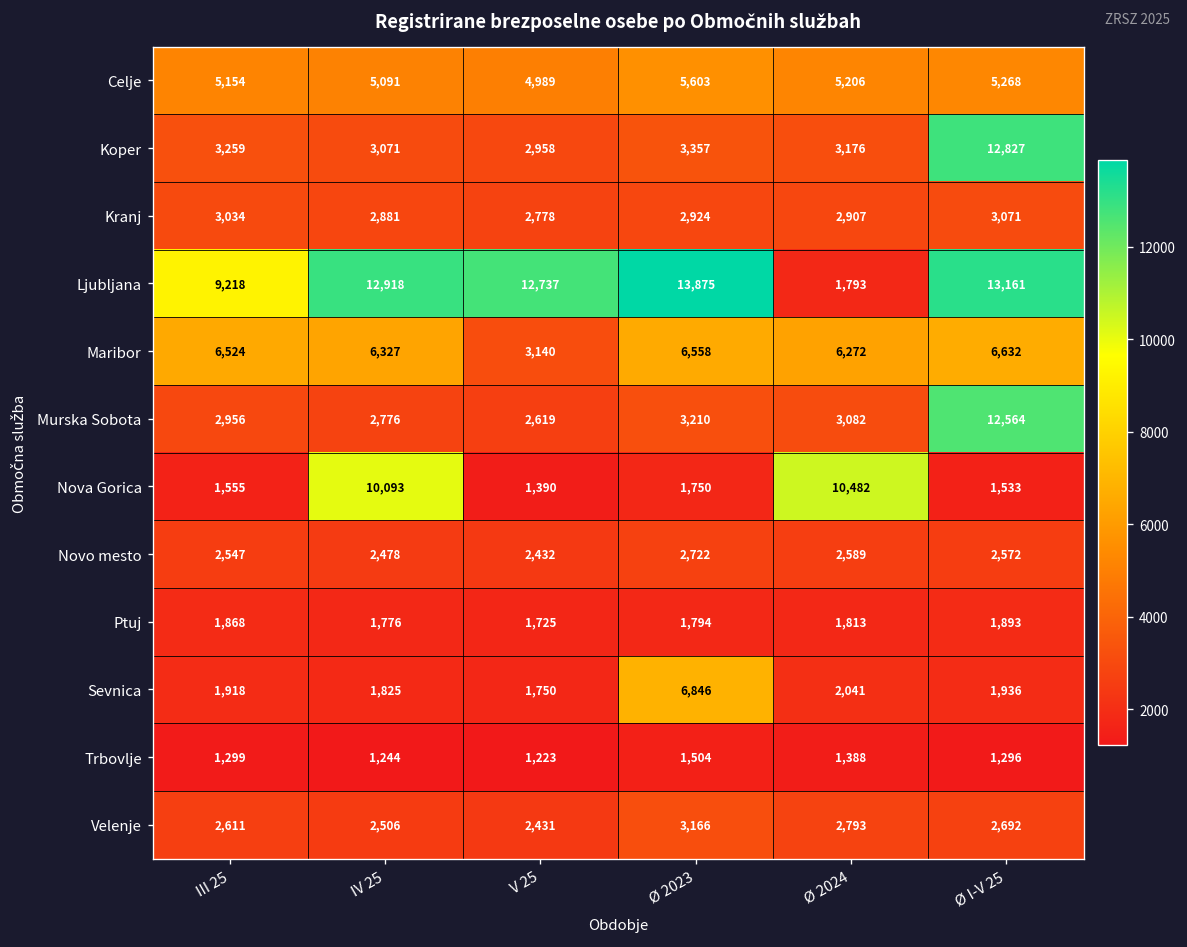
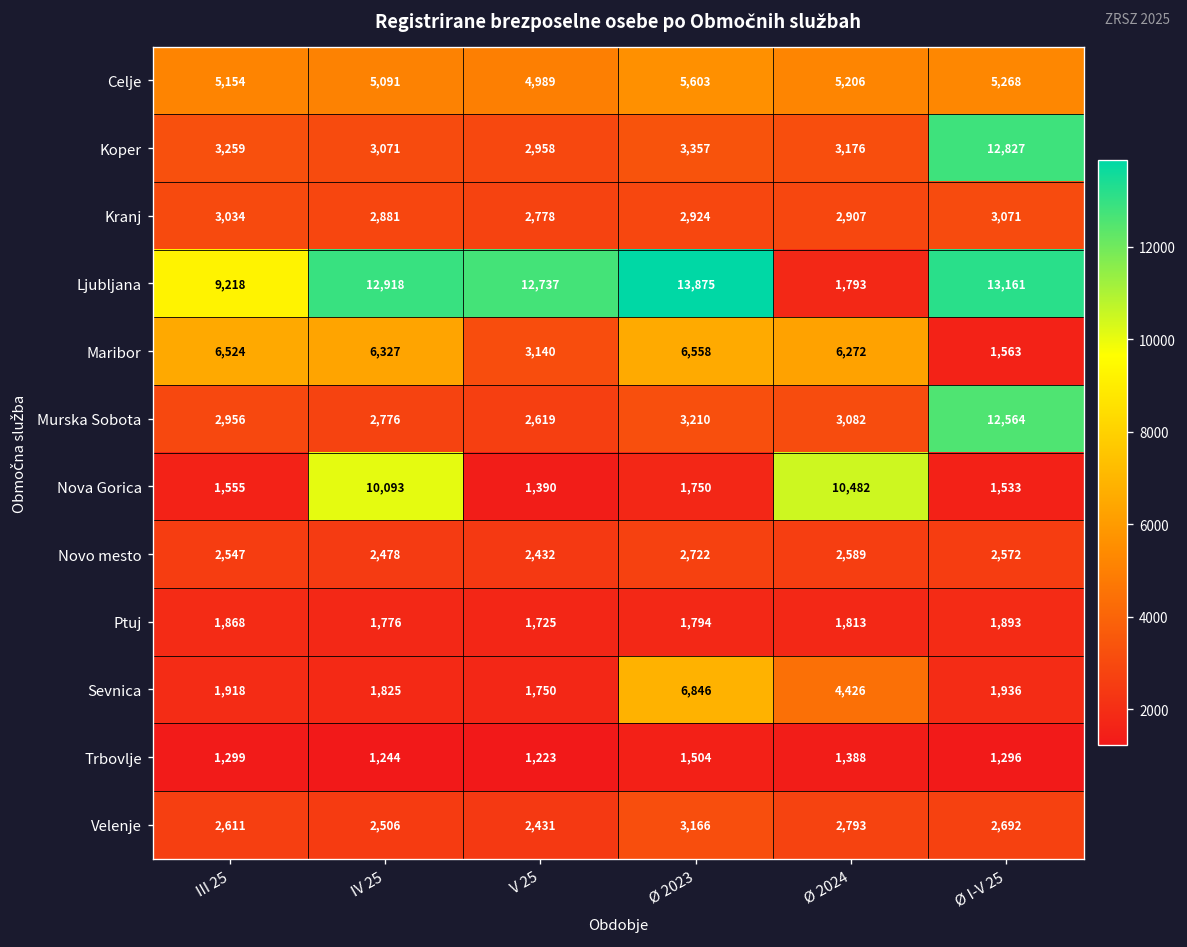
  {
    "Celje": {
      "III 25": "5,154",
      "IV 25": "5,091",
      "V 25": "4,989",
      "Ø 2023": "5,603",
      "Ø 2024": "5,206",
      "Ø I-V 25": "5,268"
    },
    "Koper": {
      "III 25": "3,259",
      "IV 25": "3,071",
      "V 25": "2,958",
      "Ø 2023": "3,357",
      "Ø 2024": "3,176",
      "Ø I-V 25": "12,827"
    },
    "Kranj": {
      "III 25": "3,034",
      "IV 25": "2,881",
      "V 25": "2,778",
      "Ø 2023": "2,924",
      "Ø 2024": "2,907",
      "Ø I-V 25": "3,071"
    },
    "Ljubljana": {
      "III 25": "9,218",
      "IV 25": "12,918",
      "V 25": "12,737",
      "Ø 2023": "13,875",
      "Ø 2024": "1,793",
      "Ø I-V 25": "13,161"
    },
    "Maribor": {
      "III 25": "6,524",
      "IV 25": "6,327",
      "V 25": "3,140",
      "Ø 2023": "6,558",
      "Ø 2024": "6,272",
-     "Ø I-V 25": "6,632"
+     "Ø I-V 25": "1,563"
    },
    "Murska Sobota": {
      "III 25": "2,956",
      "IV 25": "2,776",
      "V 25": "2,619",
      "Ø 2023": "3,210",
      "Ø 2024": "3,082",
      "Ø I-V 25": "12,564"
    },
    "Nova Gorica": {
      "III 25": "1,555",
      "IV 25": "10,093",
      "V 25": "1,390",
      "Ø 2023": "1,750",
      "Ø 2024": "10,482",
      "Ø I-V 25": "1,533"
    },
    "Novo mesto": {
      "III 25": "2,547",
      "IV 25": "2,478",
      "V 25": "2,432",
      "Ø 2023": "2,722",
      "Ø 2024": "2,589",
      "Ø I-V 25": "2,572"
    },
    "Ptuj": {
      "III 25": "1,868",
      "IV 25": "1,776",
      "V 25": "1,725",
      "Ø 2023": "1,794",
      "Ø 2024": "1,813",
      "Ø I-V 25": "1,893"
    },
    "Sevnica": {
      "III 25": "1,918",
      "IV 25": "1,825",
      "V 25": "1,750",
      "Ø 2023": "6,846",
-     "Ø 2024": "2,041",
+     "Ø 2024": "4,426",
      "Ø I-V 25": "1,936"
    },
    "Trbovlje": {
      "III 25": "1,299",
      "IV 25": "1,244",
      "V 25": "1,223",
      "Ø 2023": "1,504",
      "Ø 2024": "1,388",
      "Ø I-V 25": "1,296"
    },
    "Velenje": {
      "III 25": "2,611",
      "IV 25": "2,506",
      "V 25": "2,431",
      "Ø 2023": "3,166",
      "Ø 2024": "2,793",
      "Ø I-V 25": "2,692"
    }
  }
